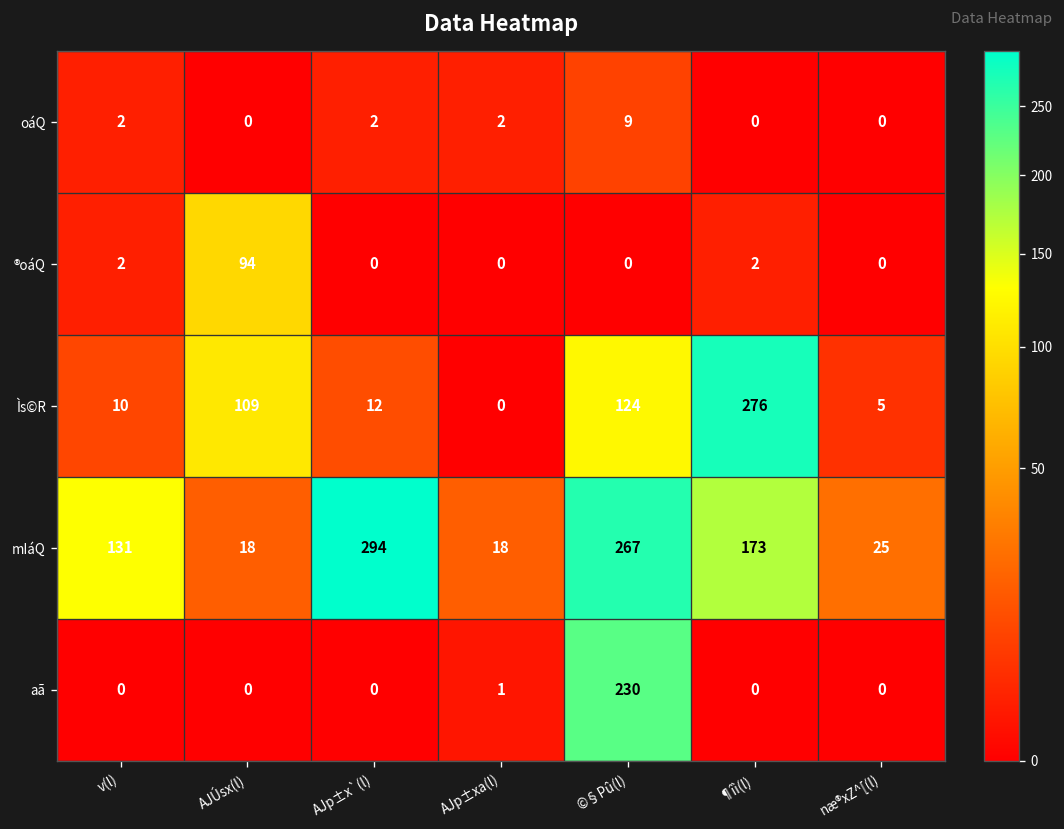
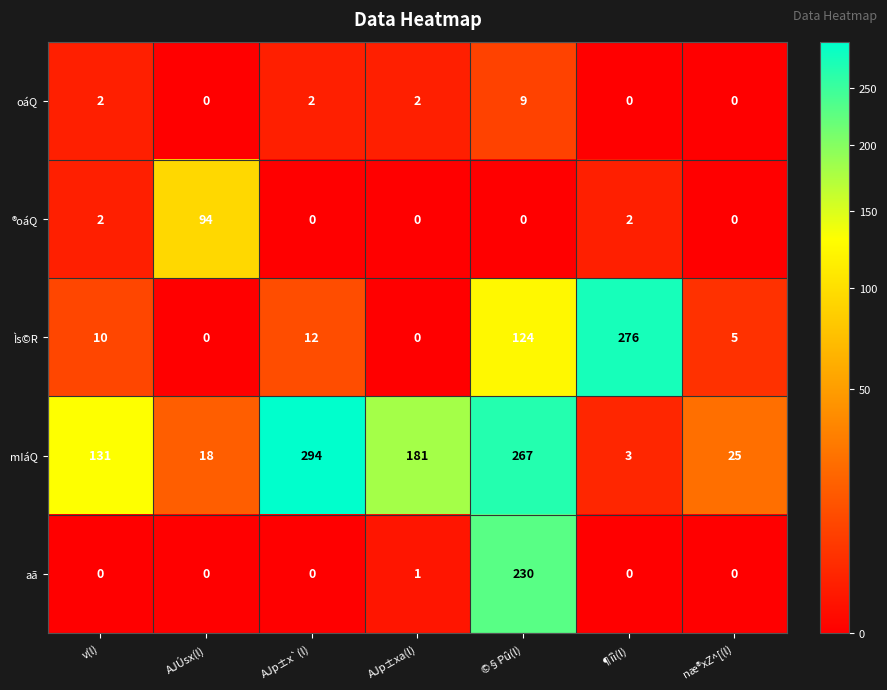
  {
    "oáQ": {
      "v(l)": 2,
      "AJÚsx(l)": 0,
      "AJp±x`(l)": 2,
      "AJp±xa(l)": 2,
      "©§Pû(l)": 9,
      "¶îì(l)": 0,
      "næ®xZ^[(l)": 0
    },
    "®oáQ": {
      "v(l)": 2,
      "AJÚsx(l)": 94,
      "AJp±x`(l)": 0,
      "AJp±xa(l)": 0,
      "©§Pû(l)": 0,
      "¶îì(l)": 2,
      "næ®xZ^[(l)": 0
    },
    "Ìs©R": {
      "v(l)": 10,
-     "AJÚsx(l)": 109,
+     "AJÚsx(l)": 0,
      "AJp±x`(l)": 12,
      "AJp±xa(l)": 0,
      "©§Pû(l)": 124,
      "¶îì(l)": 276,
      "næ®xZ^[(l)": 5
    },
    "mIáQ": {
      "v(l)": 131,
      "AJÚsx(l)": 18,
      "AJp±x`(l)": 294,
-     "AJp±xa(l)": 18,
+     "AJp±xa(l)": 181,
      "©§Pû(l)": 267,
-     "¶îì(l)": 173,
+     "¶îì(l)": 3,
      "næ®xZ^[(l)": 25
    },
    "aã": {
      "v(l)": 0,
      "AJÚsx(l)": 0,
      "AJp±x`(l)": 0,
      "AJp±xa(l)": 1,
      "©§Pû(l)": 230,
      "¶îì(l)": 0,
      "næ®xZ^[(l)": 0
    }
  }
